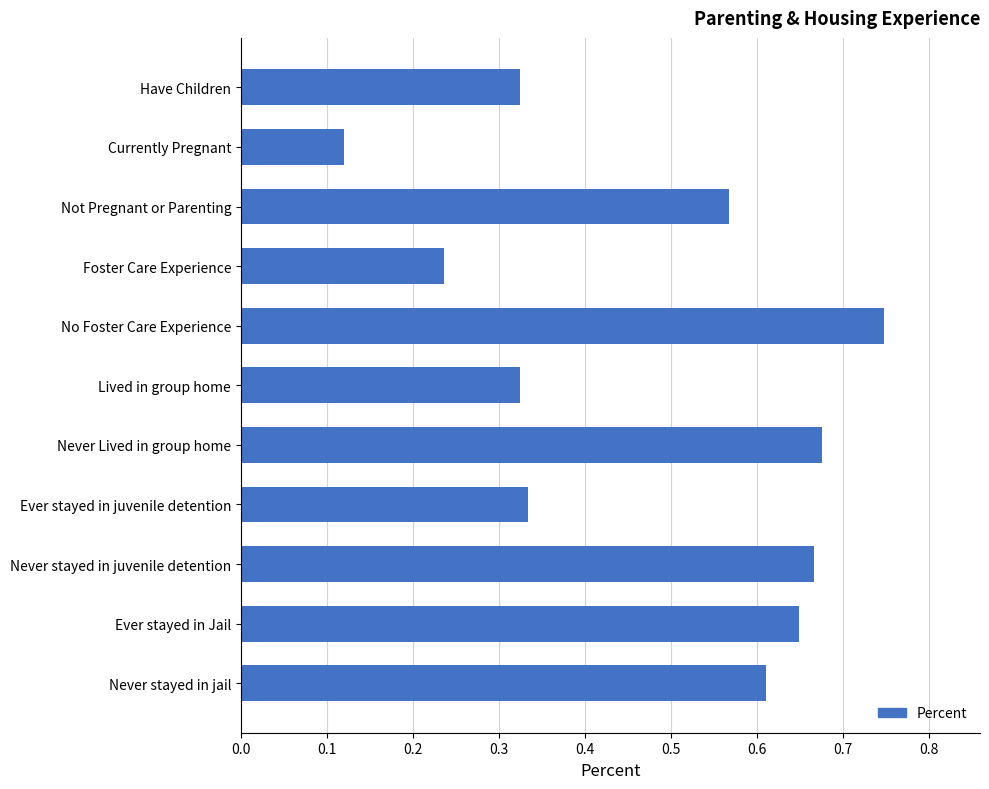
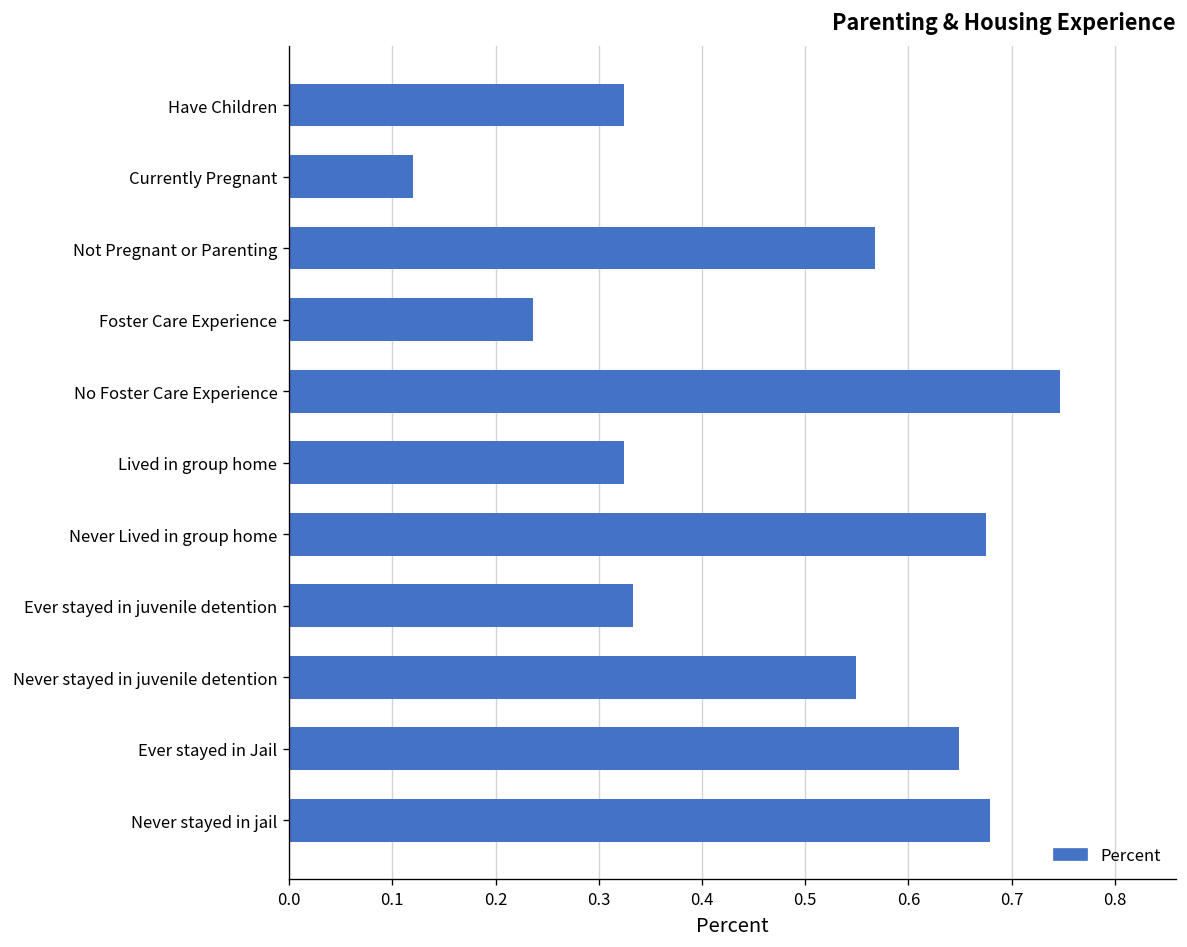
  {
    "Have Children": 0.32,
    "Currently Pregnant": 0.12,
    "Not Pregnant or Parenting": 0.57,
    "Foster Care Experience": 0.24,
    "No Foster Care Experience": 0.75,
    "Lived in group home": 0.32,
    "Never Lived in group home": 0.68,
    "Ever stayed in juvenile detention": 0.33,
-   "Never stayed in juvenile detention": 0.67,
+   "Never stayed in juvenile detention": 0.55,
    "Ever stayed in Jail": 0.65,
-   "Never stayed in jail": 0.61
+   "Never stayed in jail": 0.68
  }
